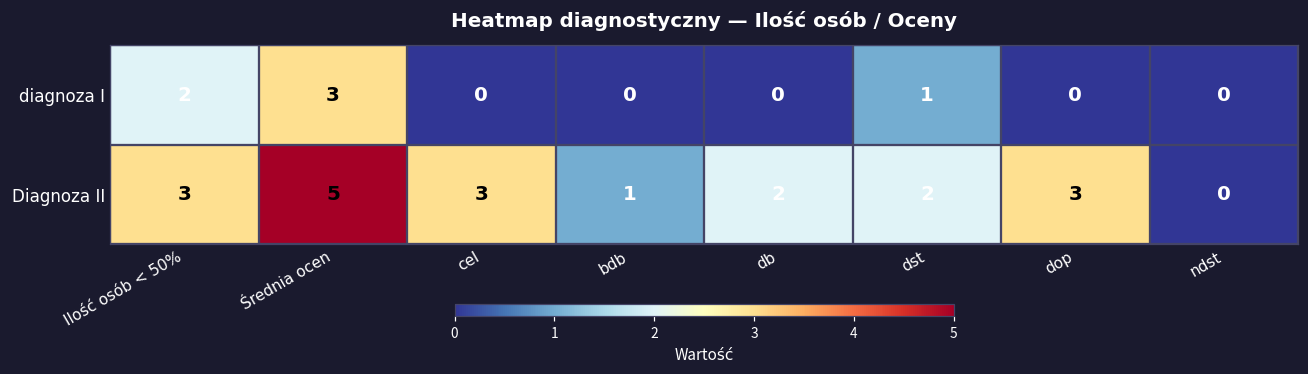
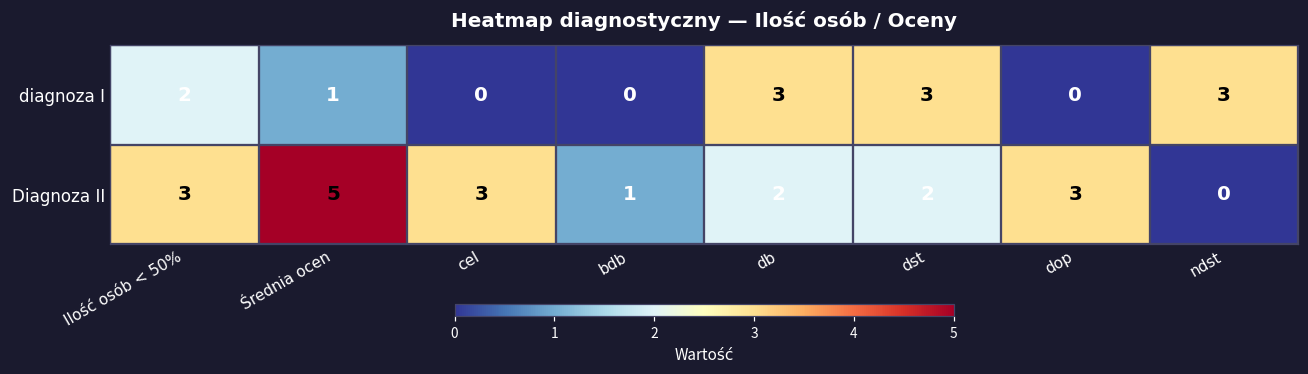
  {
    "diagnoza I": {
-     "Średnia ocen": 3,
+     "Średnia ocen": 1,
      "cel": 0,
      "bdb": 0,
-     "db": 0,
-     "dst": 1,
+     "db": 3,
+     "dst": 3,
      "dop": 0,
-     "ndst": 0
+     "ndst": 3
    },
    "Diagnoza II": {
      "Ilość osób < 50%": 3,
      "Średnia ocen": 5,
      "cel": 3,
      "bdb": 1,
      "dop": 3,
      "ndst": 0
    }
  }
